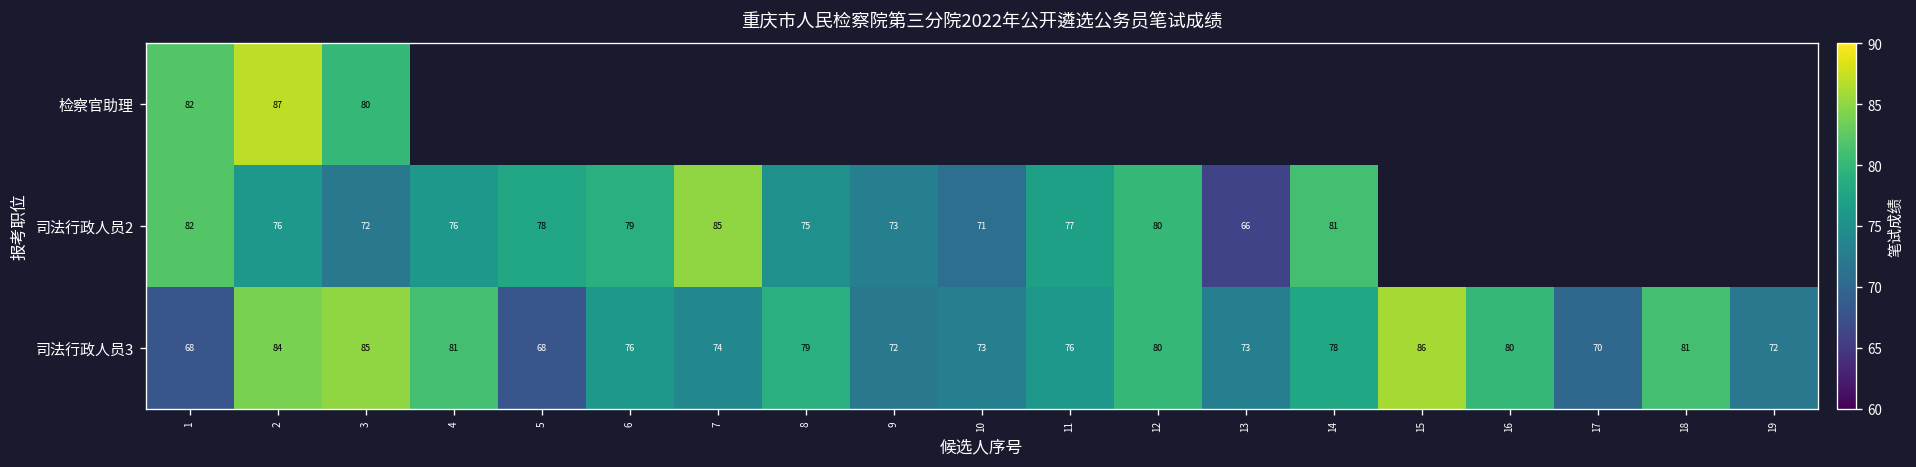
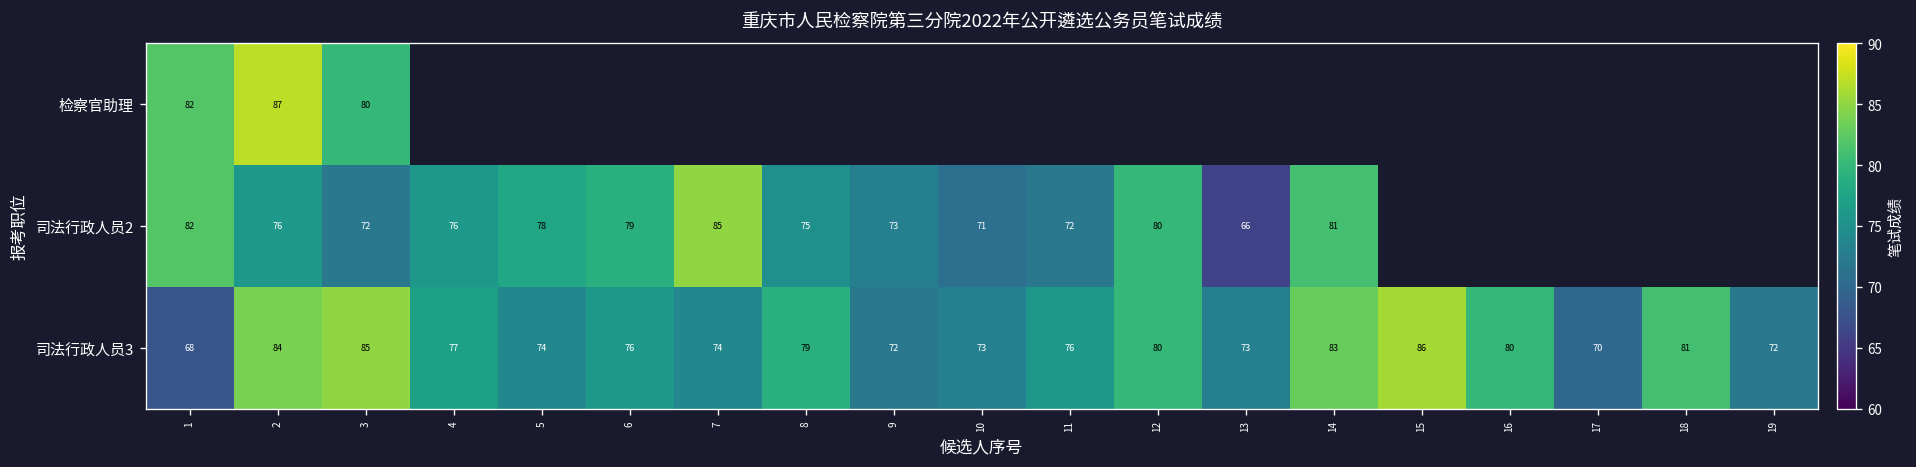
  {
    "检察官助理": {
      "1": 82,
      "2": 87,
      "3": 80
    },
    "司法行政人员2": {
      "1": 82,
      "2": 76,
      "3": 72,
      "4": 76,
      "5": 78,
      "6": 79,
      "7": 85,
      "8": 75,
      "9": 73,
      "10": 71,
-     "11": 77,
+     "11": 72,
      "12": 80,
      "13": 66,
      "14": 81
    },
    "司法行政人员3": {
      "1": 68,
      "2": 84,
      "3": 85,
-     "4": 81,
-     "5": 68,
+     "4": 77,
+     "5": 74,
      "6": 76,
      "7": 74,
      "8": 79,
      "9": 72,
      "10": 73,
      "11": 76,
      "12": 80,
      "13": 73,
-     "14": 78,
+     "14": 83,
      "15": 86,
      "16": 80,
      "17": 70,
      "18": 81,
      "19": 72
    }
  }
